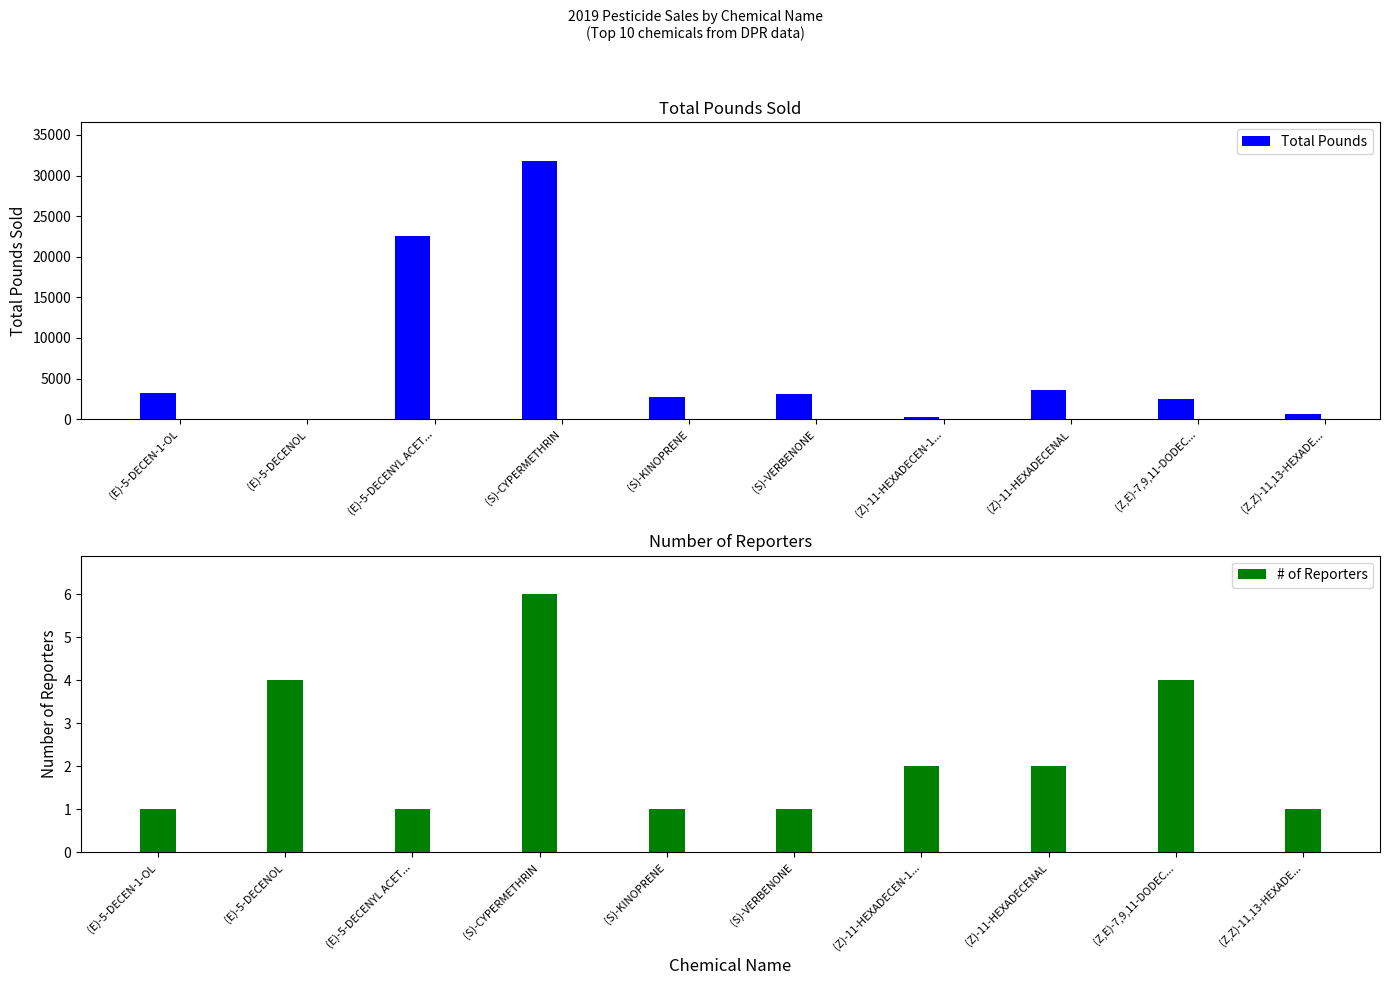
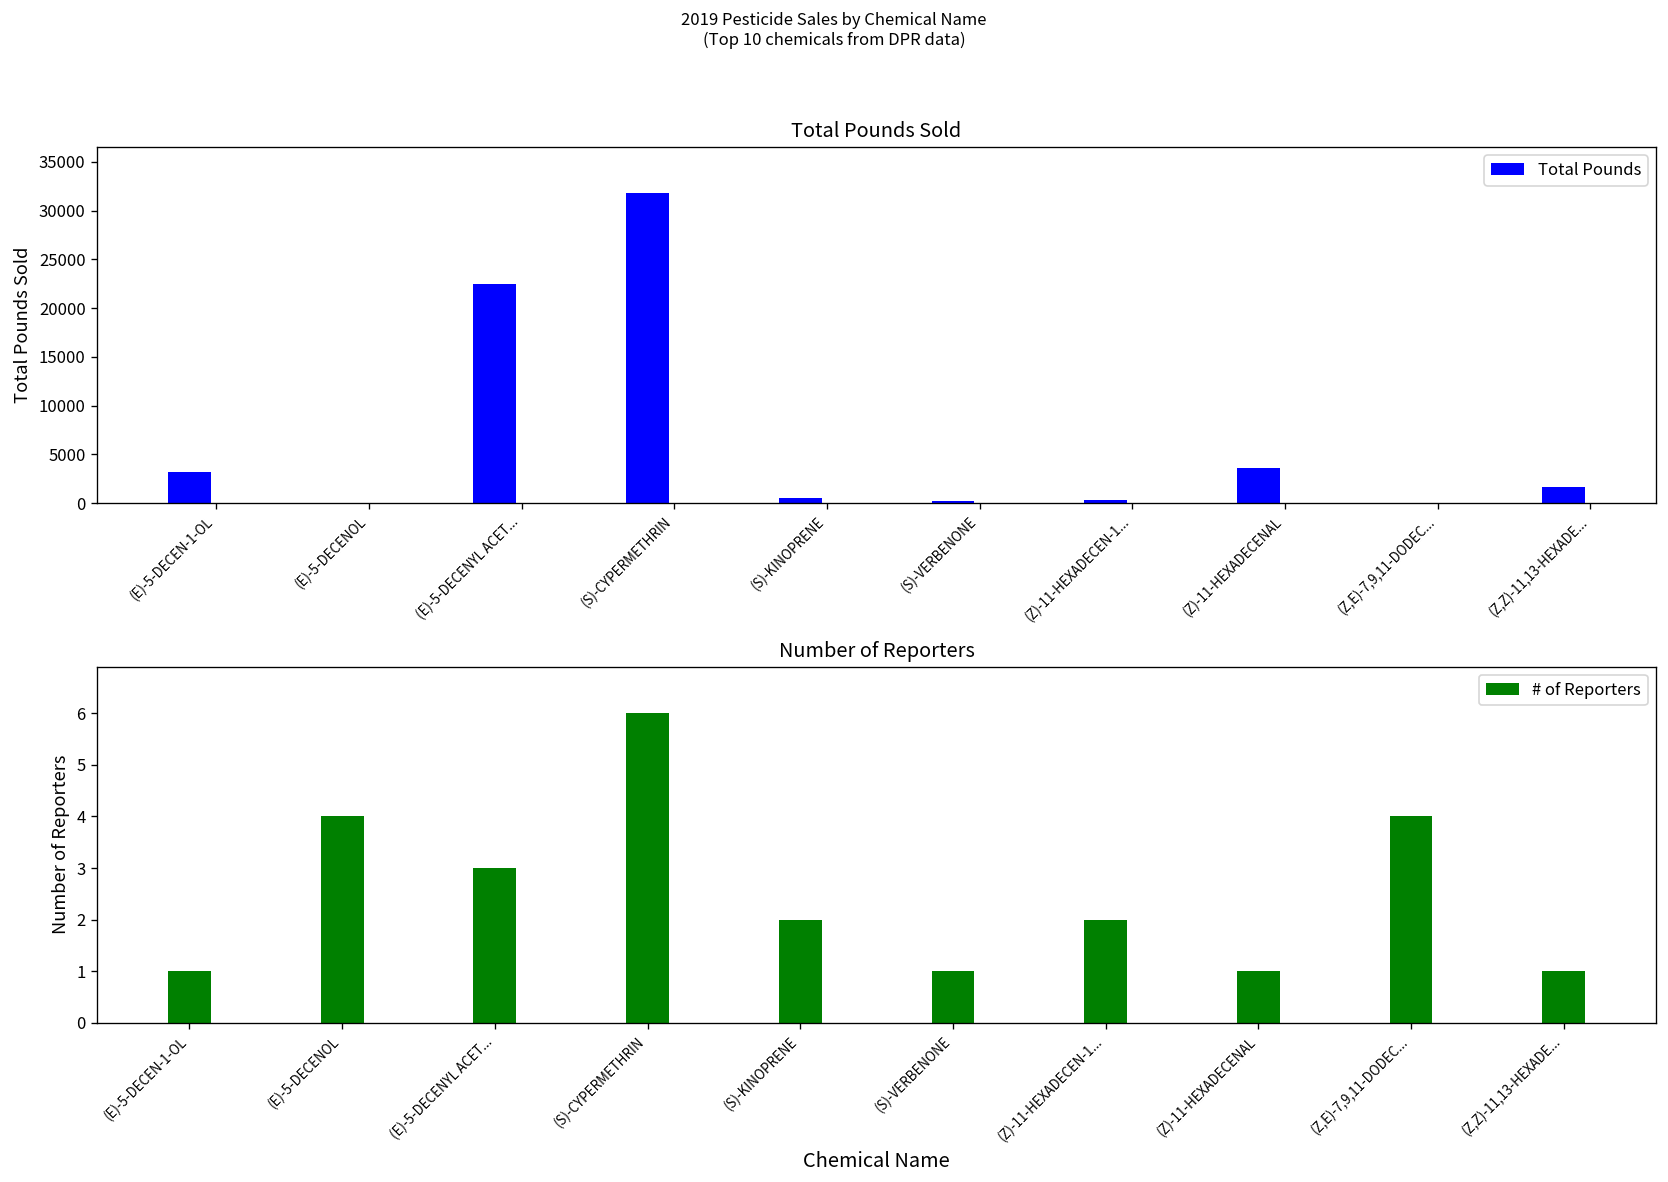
  {
    "Total Pounds Sold": {
      "(E)-5-DECEN-1-OL": 3000,
      "(E)-5-DECENYL ACET...": 23000,
      "(S)-CYPERMETHRIN": 32000,
-     "(S)-KINOPRENE": 3000,
-     "(S)-VERBENONE": 3000,
+     "(S)-KINOPRENE": 1000,
+     "(S)-VERBENONE": 0,
      "(Z)-11-HEXADECENAL": 4000,
-     "(Z,E)-7,9,11-DODEC...": 3000,
-     "(Z,Z)-11,13-HEXADE...": 1000
+     "(Z,E)-7,9,11-DODEC...": 0,
+     "(Z,Z)-11,13-HEXADE...": 2000
    },
    "Number of Reporters": {
      "(E)-5-DECEN-1-OL": 1,
      "(E)-5-DECENOL": 4,
-     "(E)-5-DECENYL ACET...": 1,
+     "(E)-5-DECENYL ACET...": 3,
      "(S)-CYPERMETHRIN": 6,
-     "(S)-KINOPRENE": 1,
+     "(S)-KINOPRENE": 2,
      "(S)-VERBENONE": 1,
      "(Z)-11-HEXADECEN-1...": 2,
-     "(Z)-11-HEXADECENAL": 2,
+     "(Z)-11-HEXADECENAL": 1,
      "(Z,E)-7,9,11-DODEC...": 4,
      "(Z,Z)-11,13-HEXADE...": 1
    }
  }
